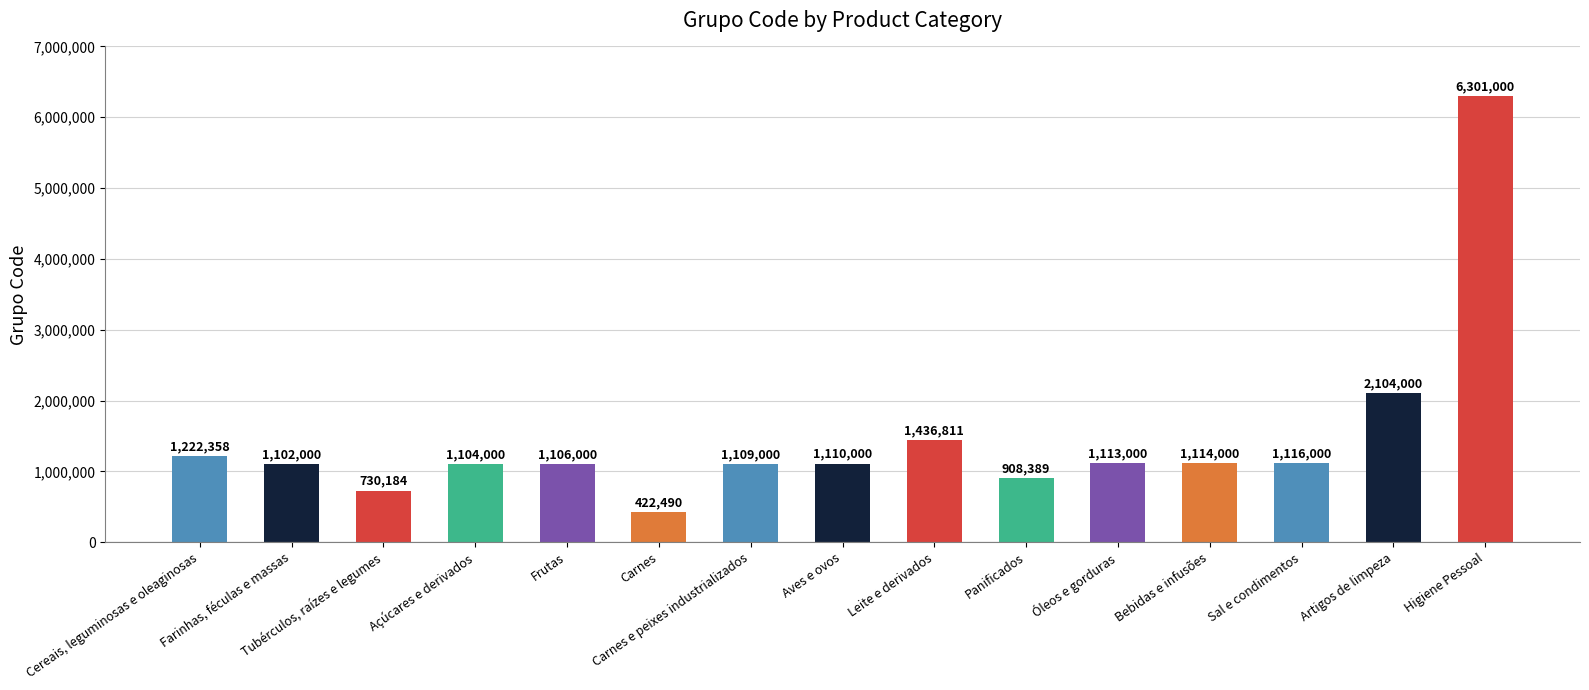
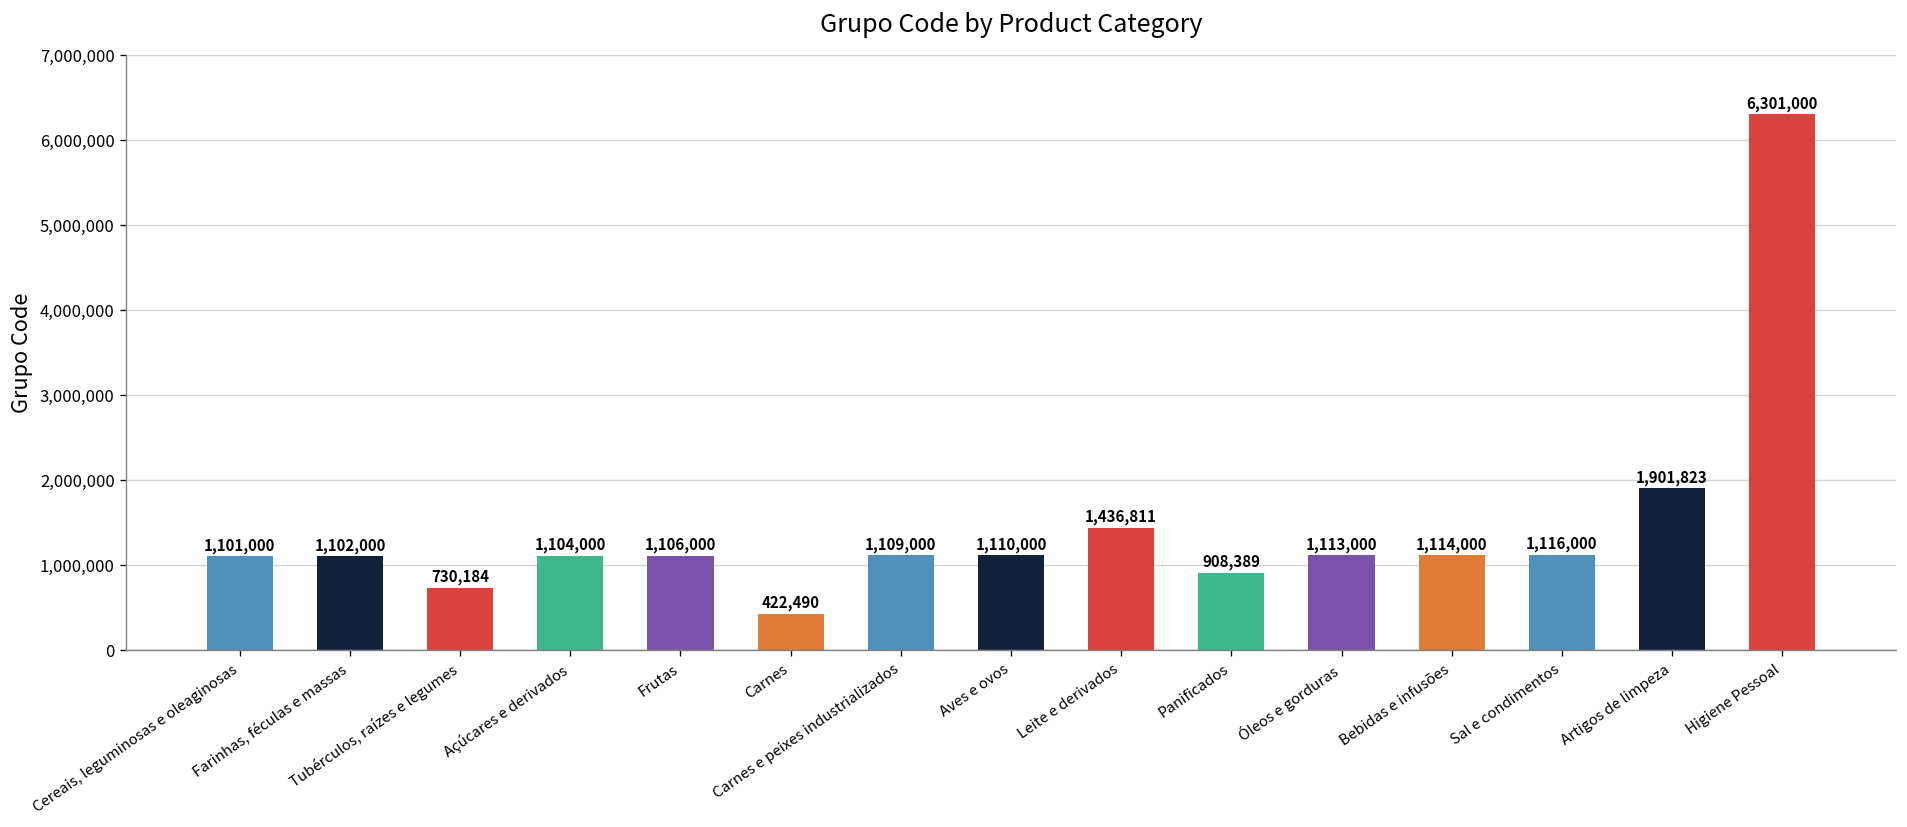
  {
-   "Cereais, leguminosas e oleaginosas": "1,222,358",
+   "Cereais, leguminosas e oleaginosas": "1,101,000",
    "Farinhas, féculas e massas": "1,102,000",
    "Tubérculos, raízes e legumes": "730,184",
    "Açúcares e derivados": "1,104,000",
    "Frutas": "1,106,000",
    "Carnes": "422,490",
    "Carnes e peixes industrializados": "1,109,000",
    "Aves e ovos": "1,110,000",
    "Leite e derivados": "1,436,811",
    "Panificados": "908,389",
    "Óleos e gorduras": "1,113,000",
    "Bebidas e infusões": "1,114,000",
    "Sal e condimentos": "1,116,000",
-   "Artigos de limpeza": "2,104,000",
+   "Artigos de limpeza": "1,901,823",
    "Higiene Pessoal": "6,301,000"
  }
